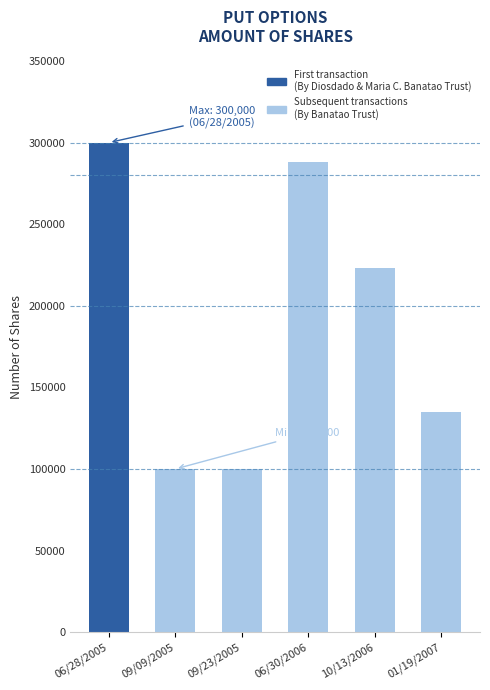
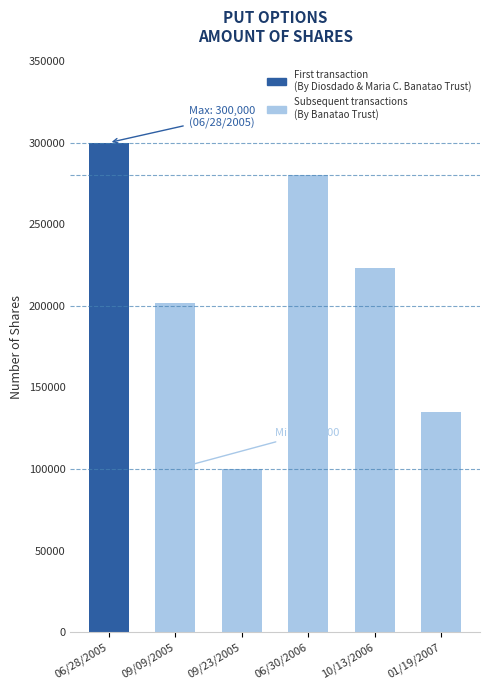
  {
-   "09/09/2005": 100000,
-   "06/30/2006": 288000,
+   "09/09/2005": 201000,
+   "06/30/2006": 280000,
    "10/13/2006": 223000,
    "01/19/2007": 135000
  }
